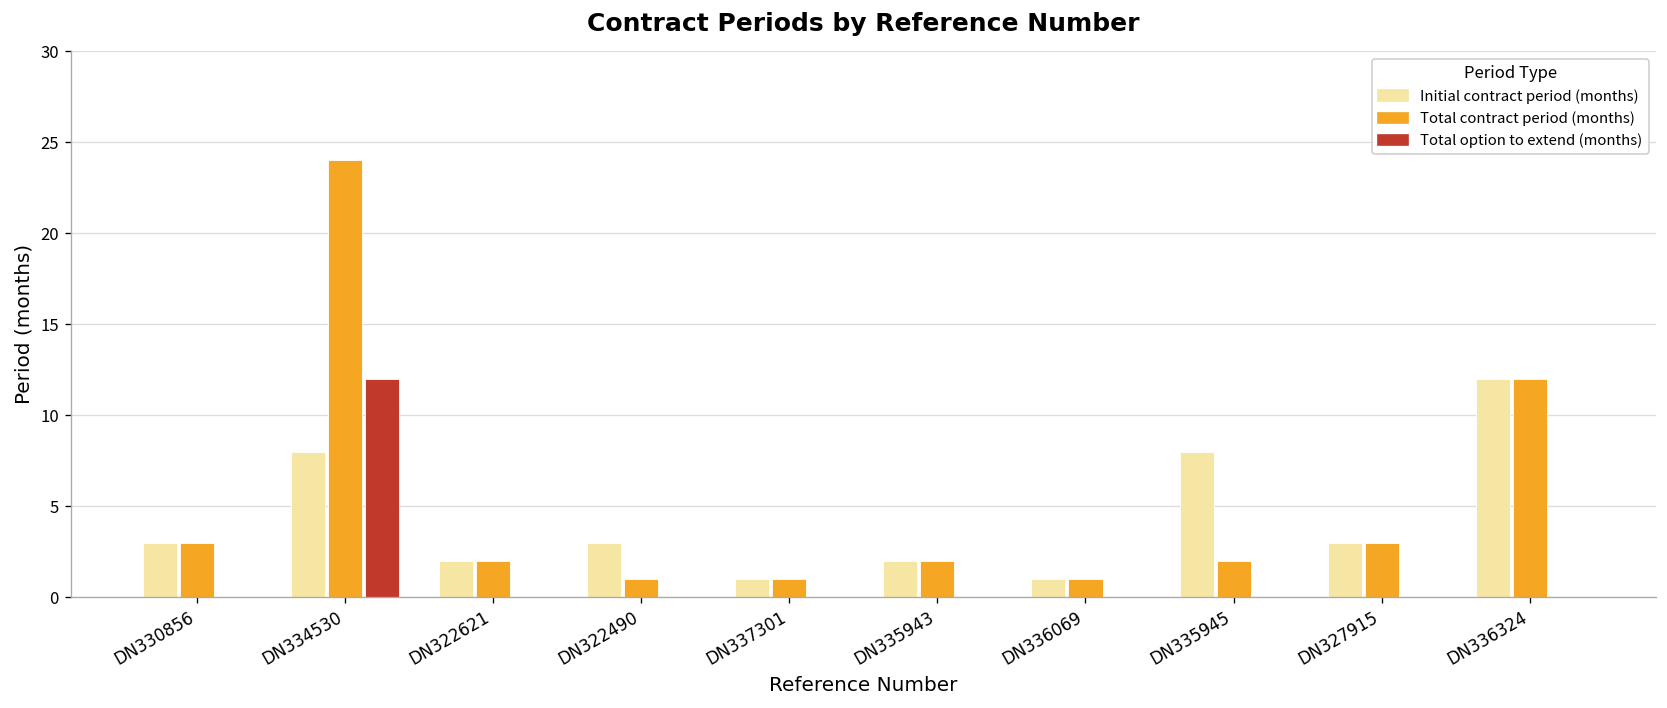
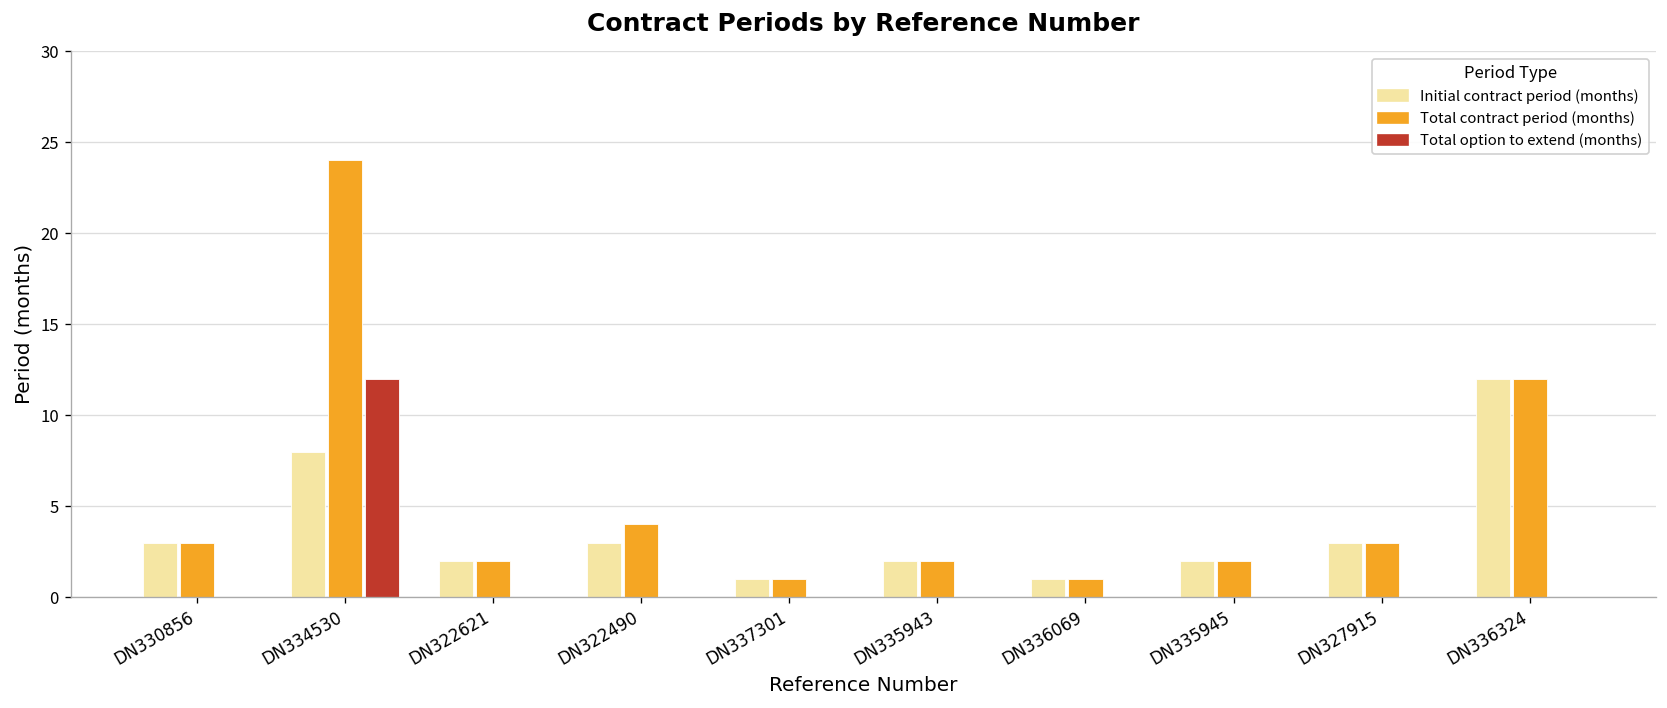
  {
    "Initial contract period (months)": {
      "DN330856": 3,
      "DN334530": 8,
      "DN322621": 2,
      "DN322490": 3,
      "DN337301": 1,
      "DN335943": 2,
      "DN336069": 1,
-     "DN335945": 8,
+     "DN335945": 2,
      "DN327915": 3,
      "DN336324": 12
    },
    "Total contract period (months)": {
      "DN330856": 3,
      "DN334530": 24,
      "DN322621": 2,
-     "DN322490": 1,
+     "DN322490": 4,
      "DN337301": 1,
      "DN335943": 2,
      "DN336069": 1,
      "DN335945": 2,
      "DN327915": 3,
      "DN336324": 12
    },
    "Total option to extend (months)": {
      "DN330856": 0,
      "DN334530": 12,
      "DN322621": 0,
      "DN322490": 0,
      "DN337301": 0,
      "DN335943": 0,
      "DN336069": 0,
      "DN335945": 0,
      "DN327915": 0,
      "DN336324": 0
    }
  }
